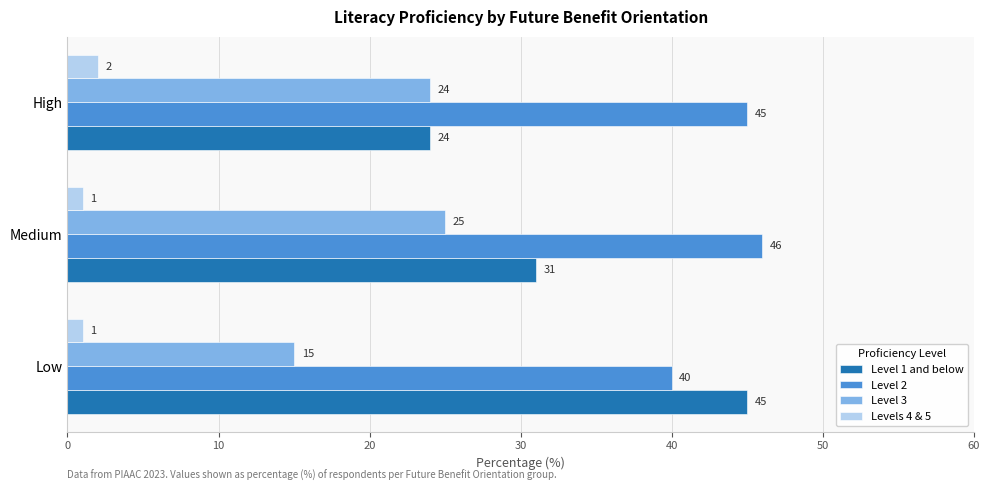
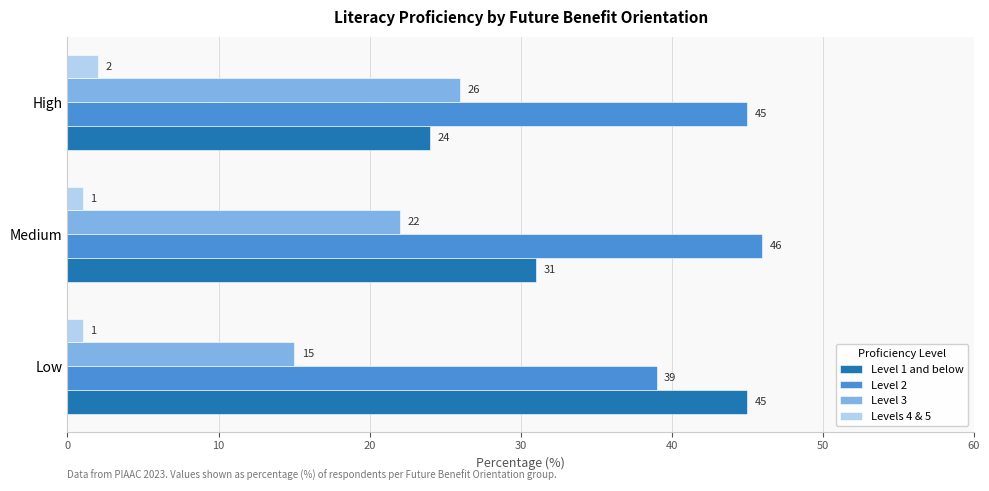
  {
    "Level 1 and below": {
      "High": 24,
      "Medium": 31,
      "Low": 45
    },
    "Level 2": {
      "High": 45,
      "Medium": 46,
-     "Low": 40
+     "Low": 39
    },
    "Level 3": {
-     "High": 24,
-     "Medium": 25,
+     "High": 26,
+     "Medium": 22,
      "Low": 15
    },
    "Levels 4 & 5": {
      "High": 2,
      "Medium": 1,
      "Low": 1
    }
  }
